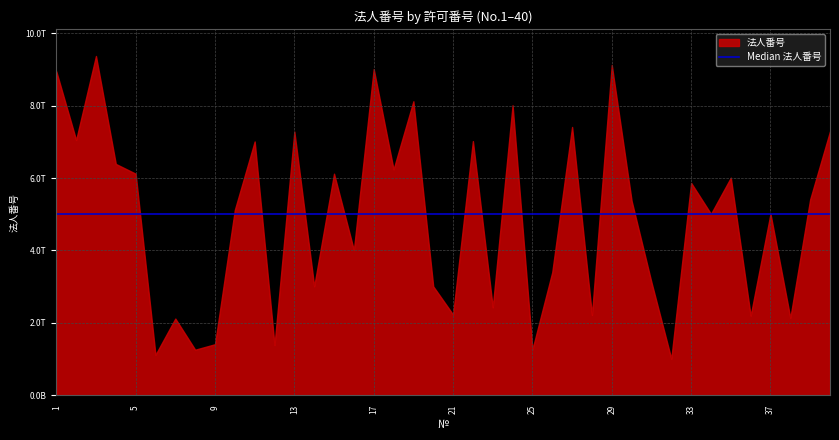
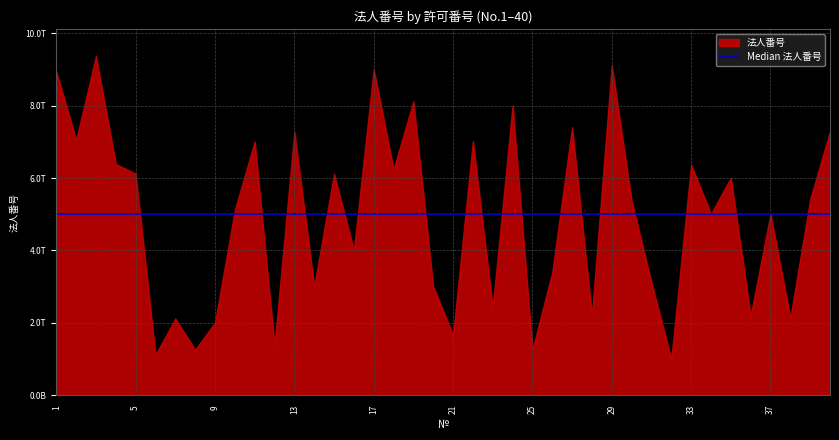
  {
    "Median 法人番号": {
      "1": "5.0T",
      "5": "5.0T",
      "9": "5.0T",
      "13": "5.0T",
      "17": "5.0T",
      "21": "5.0T",
      "25": "5.0T",
      "29": "5.0T",
      "33": "5.0T"
    },
    "法人番号": {
      "1": "8.9T",
      "5": "6.1T",
-     "9": "1.4T",
+     "9": "2.0T",
      "13": "7.3T",
      "17": "9.0T",
-     "21": "2.2T",
+     "21": "1.7T",
      "25": "1.3T",
      "29": "9.1T",
-     "33": "5.9T"
+     "33": "6.4T"
    }
  }
